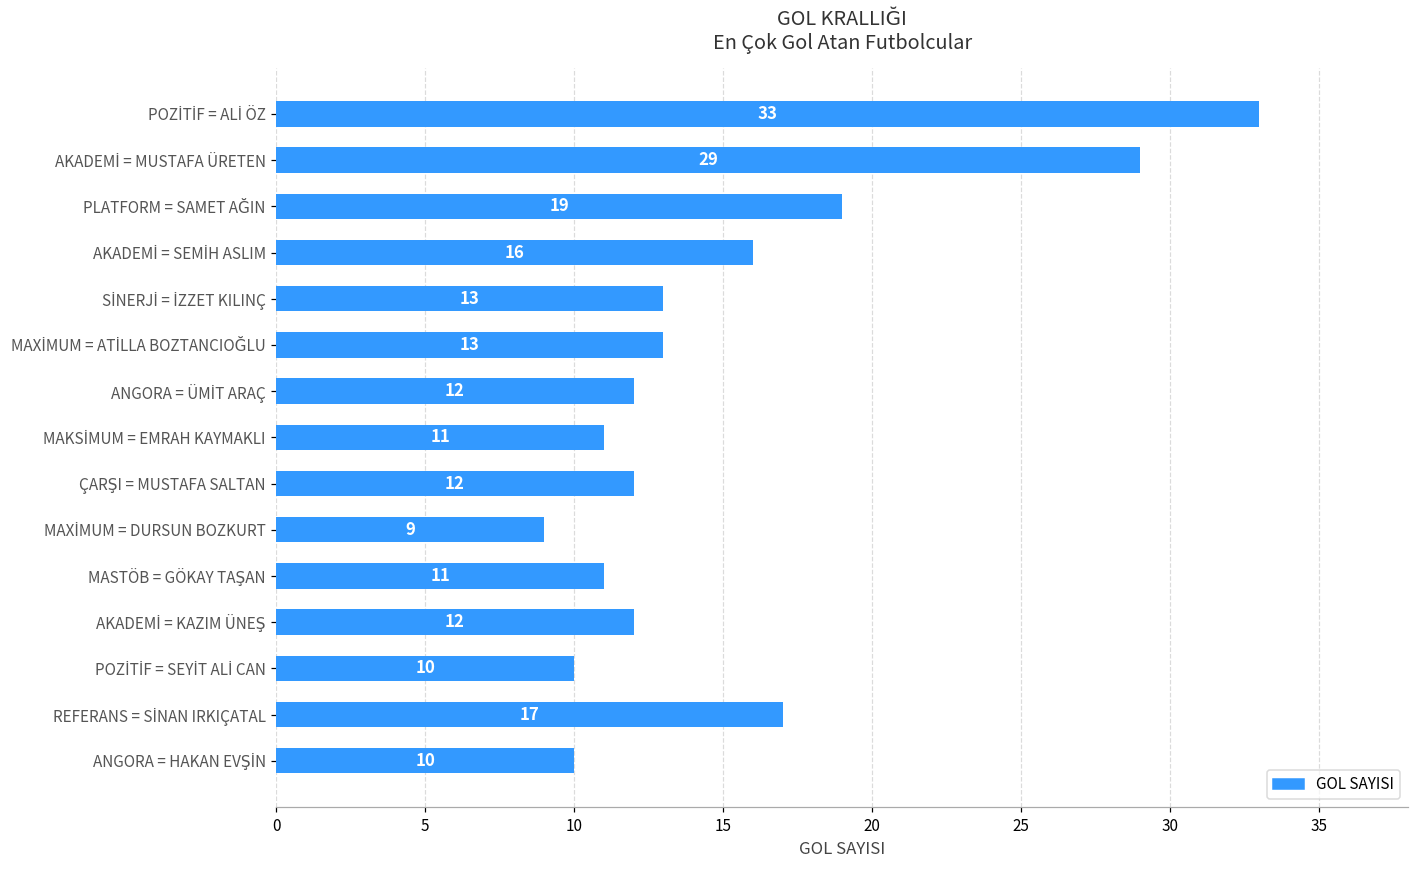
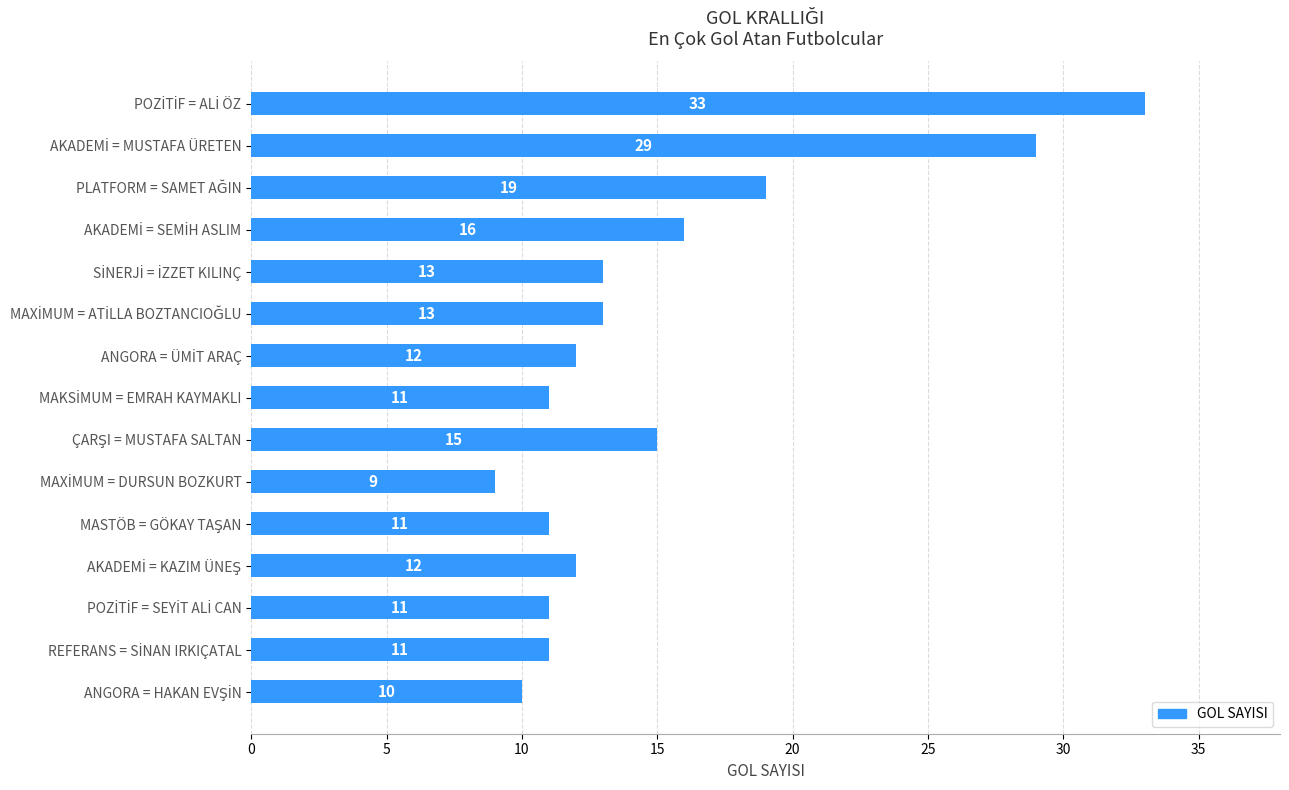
  {
    "POZİTİF = ALİ ÖZ": 33,
    "AKADEMİ = MUSTAFA ÜRETEN": 29,
    "PLATFORM = SAMET AĞIN": 19,
    "AKADEMİ = SEMİH ASLIM": 16,
    "SİNERJİ = İZZET KILINÇ": 13,
    "MAXİMUM = ATİLLA BOZTANCIOĞLU": 13,
    "ANGORA = ÜMİT ARAÇ": 12,
    "MAKSİMUM = EMRAH KAYMAKLI": 11,
-   "ÇARŞI = MUSTAFA SALTAN": 12,
+   "ÇARŞI = MUSTAFA SALTAN": 15,
    "MAXİMUM = DURSUN BOZKURT": 9,
    "MASTÖB = GÖKAY TAŞAN": 11,
    "AKADEMİ = KAZIM ÜNEŞ": 12,
-   "POZİTİF = SEYİT ALİ CAN": 10,
-   "REFERANS = SİNAN IRKIÇATAL": 17,
+   "POZİTİF = SEYİT ALİ CAN": 11,
+   "REFERANS = SİNAN IRKIÇATAL": 11,
    "ANGORA = HAKAN EVŞİN": 10
  }
